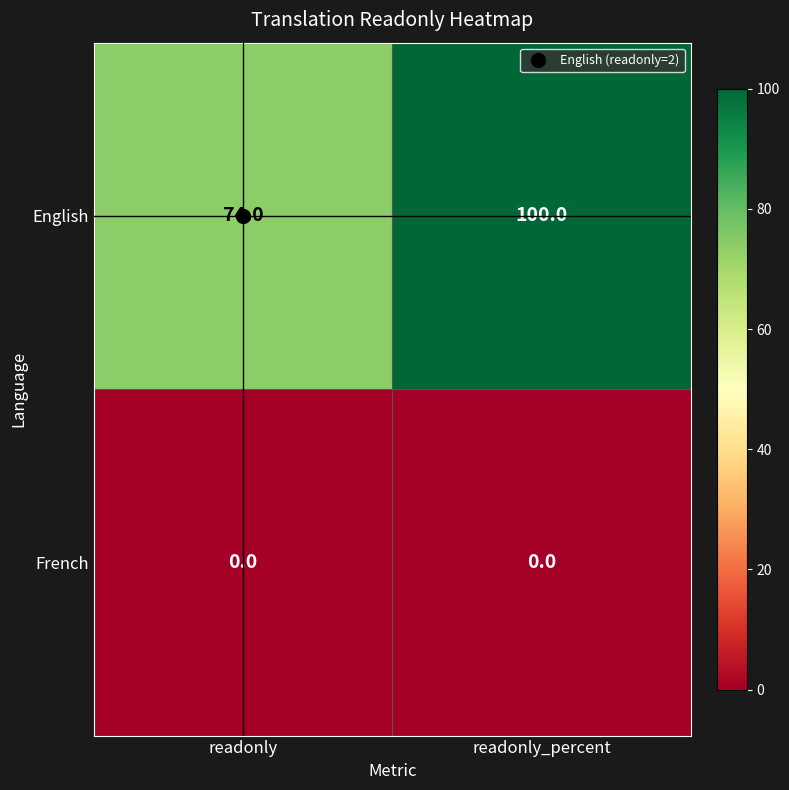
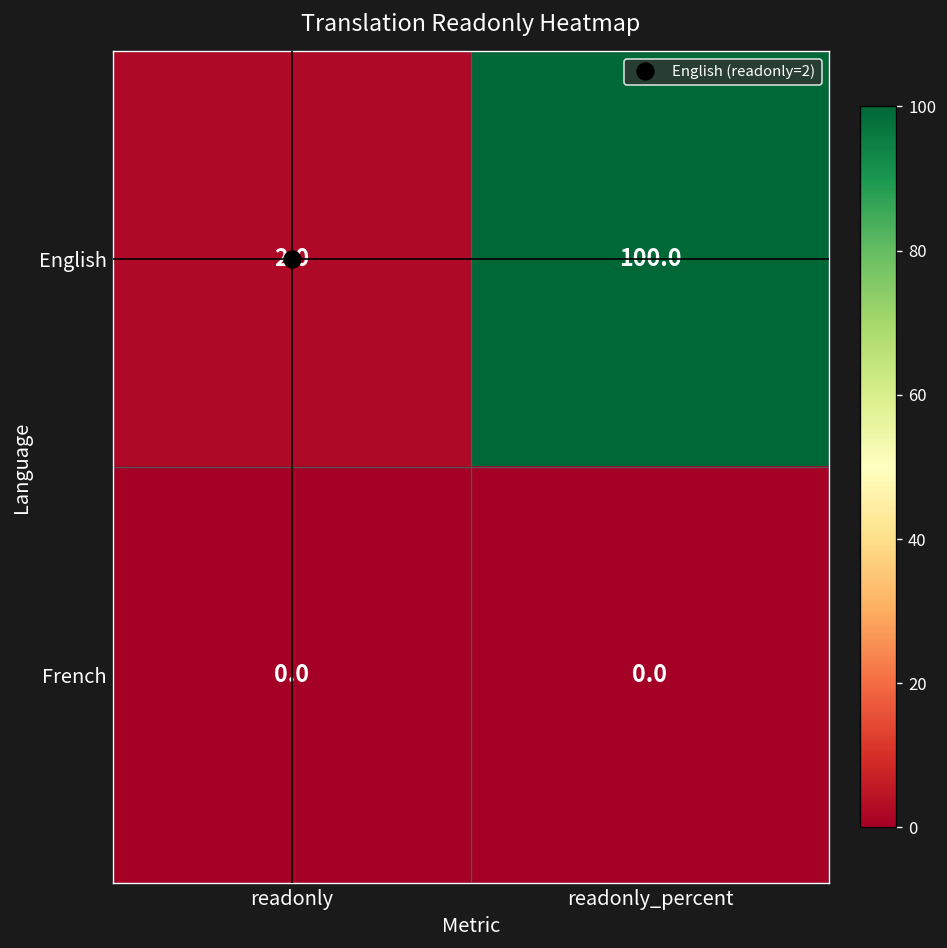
  {
    "English": {
-     "readonly": 74.0,
+     "readonly": 2.0,
      "readonly_percent": 100.0
    },
    "French": {
      "readonly": 0.0,
      "readonly_percent": 0.0
    }
  }
